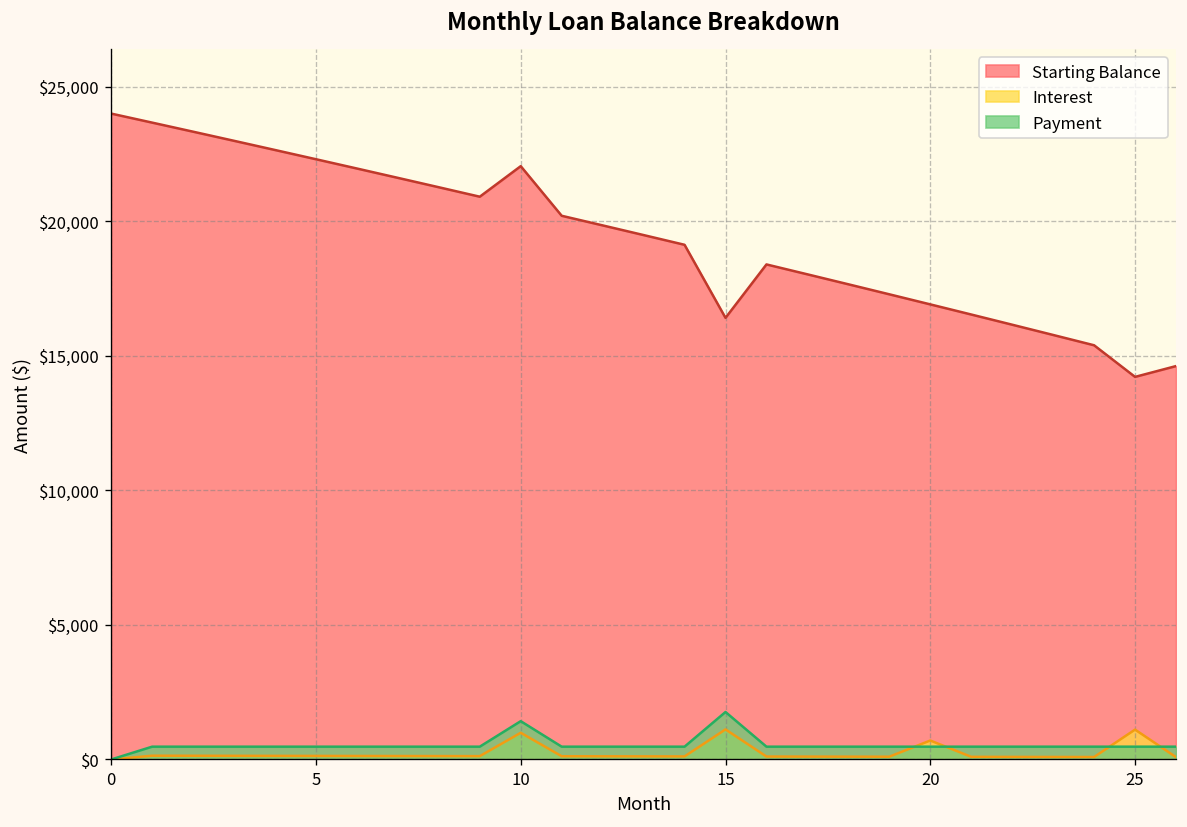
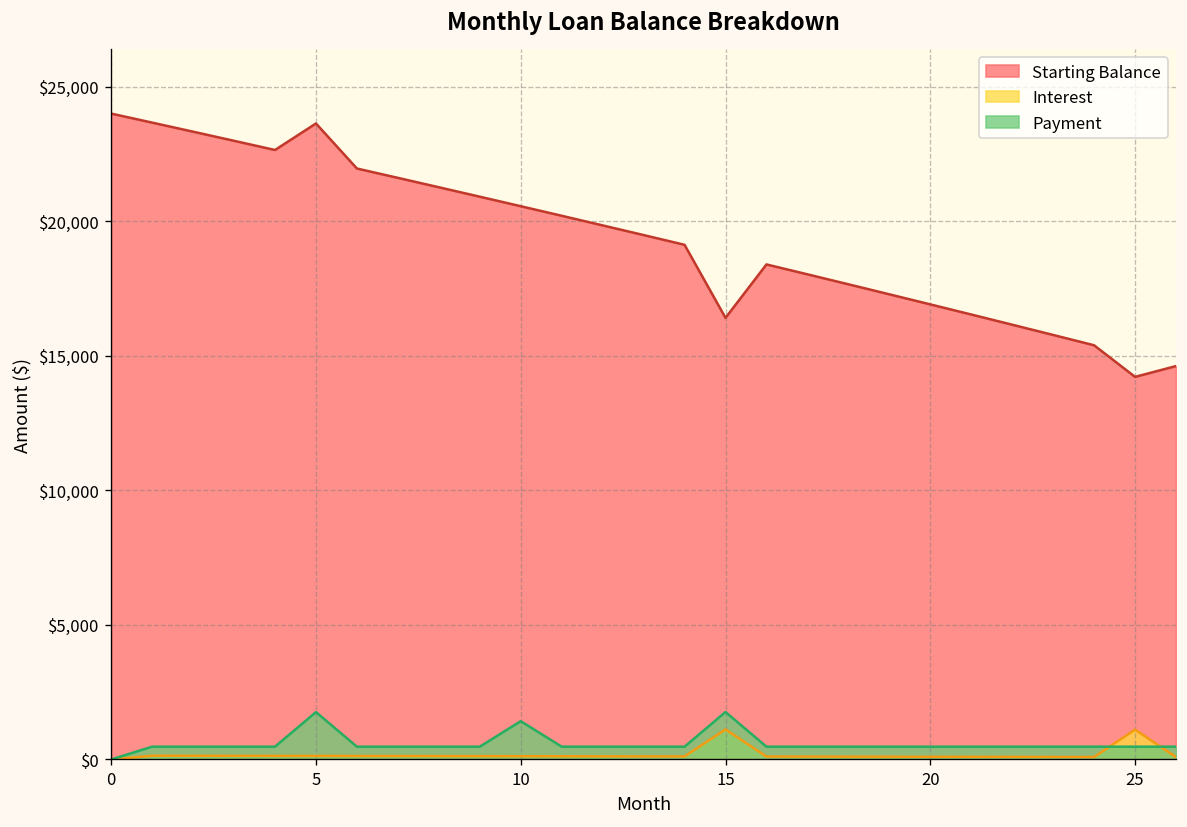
  {
    "Starting Balance": {
      "0": "$24,000",
-     "5": "$22,300",
-     "10": "$22,000",
+     "5": "$23,600",
+     "10": "$20,600",
      "15": "$16,400",
      "20": "$16,900",
      "25": "$14,200"
    },
    "Interest": {
      "5": "$100",
-     "10": "$1,000",
+     "10": "$100",
      "15": "$1,100",
-     "20": "$700",
+     "20": "$100",
      "25": "$1,100"
    },
    "Payment": {
-     "5": "$500",
+     "5": "$1,800",
      "10": "$1,400",
      "15": "$1,800",
      "20": "$500",
      "25": "$500"
    }
  }
